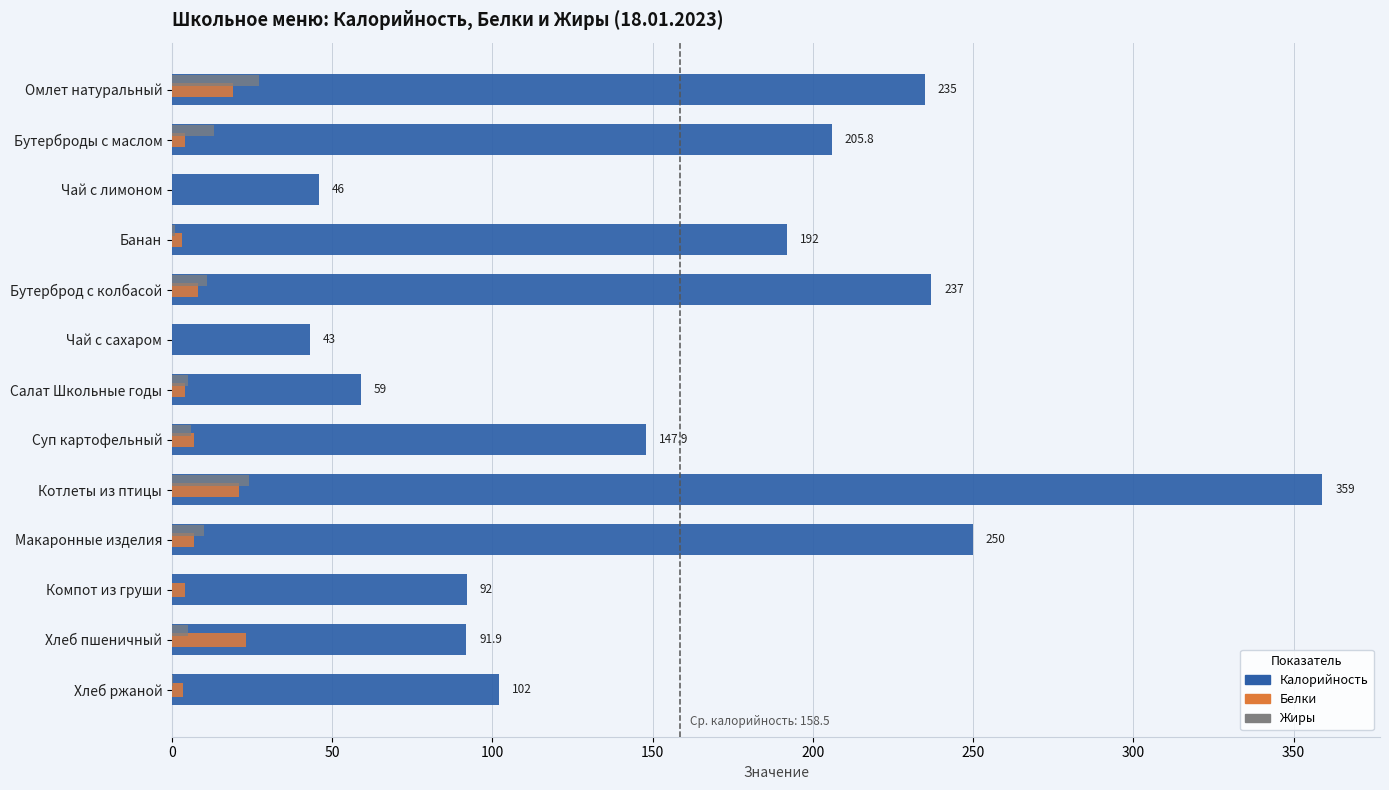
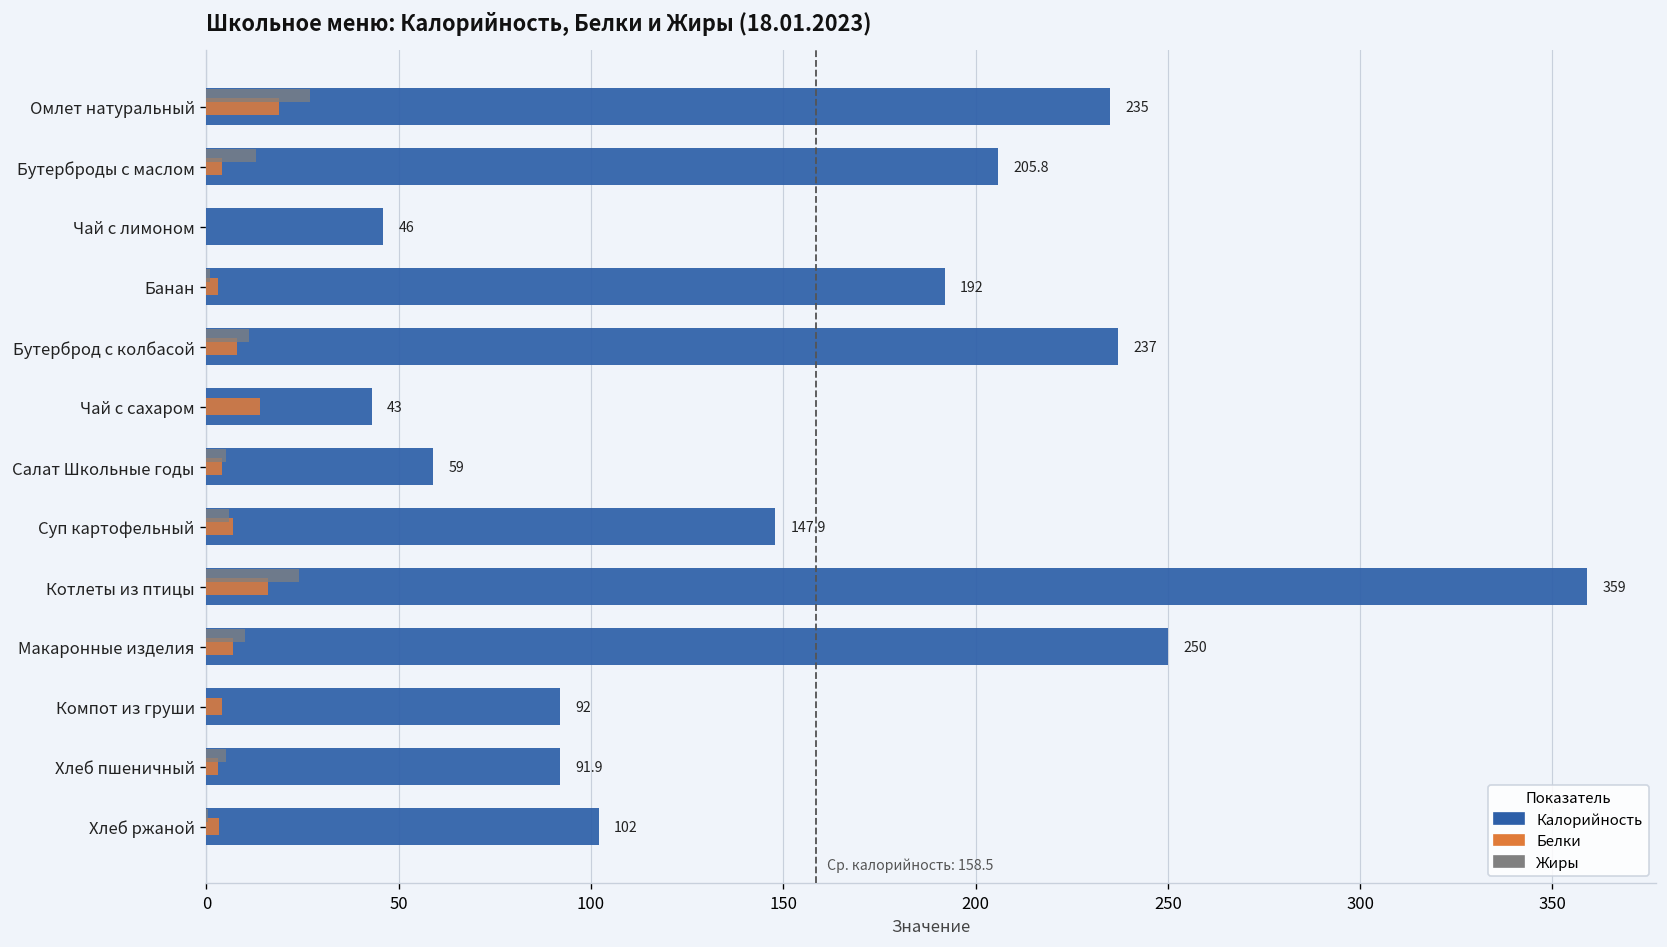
  {
    "Калорийность": {
      "Омлет натуральный": 235,
      "Бутерброды с маслом": 205.8,
      "Чай с лимоном": 46,
      "Банан": 192,
      "Бутерброд с колбасой": 237,
      "Чай с сахаром": 43,
      "Салат Школьные годы": 59,
      "Суп картофельный": 147.9,
      "Котлеты из птицы": 359,
      "Макаронные изделия": 250,
      "Компот из груши": 92,
      "Хлеб пшеничный": 91.9,
      "Хлеб ржаной": 102
    },
    "Белки": {
      "Чай с лимоном": 0,
-     "Чай с сахаром": 0,
-     "Котлеты из птицы": 21,
-     "Хлеб пшеничный": 23
+     "Чай с сахаром": 14,
+     "Котлеты из птицы": 16,
+     "Хлеб пшеничный": 3
    },
    "Жиры": {
      "Чай с лимоном": 0,
      "Чай с сахаром": 0,
      "Компот из груши": 0
    }
  }
